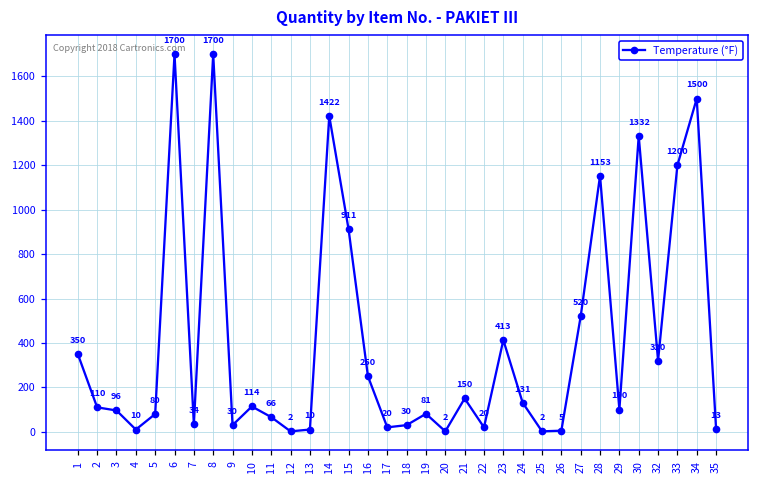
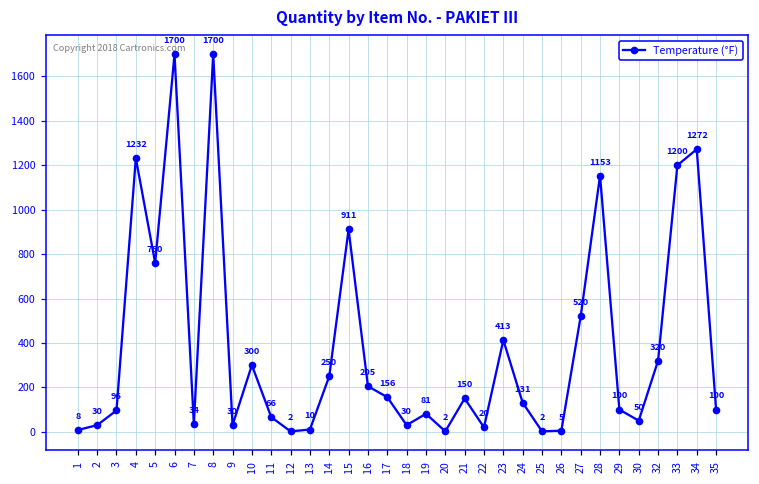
  {
-   "1": 350,
-   "2": 110,
+   "1": 8,
+   "2": 30,
    "3": 96,
-   "4": 10,
-   "5": 80,
+   "4": 1232,
+   "5": 760,
    "6": 1700,
    "7": 34,
    "8": 1700,
    "9": 30,
-   "10": 114,
+   "10": 300,
    "11": 66,
    "12": 2,
    "13": 10,
-   "14": 1422,
+   "14": 250,
    "15": 911,
-   "16": 250,
-   "17": 20,
+   "16": 205,
+   "17": 156,
    "18": 30,
    "19": 81,
    "20": 2,
    "21": 150,
    "22": 20,
    "23": 413,
    "24": 131,
    "25": 2,
    "26": 5,
    "27": 520,
    "28": 1153,
    "29": 100,
-   "30": 1332,
+   "30": 50,
    "32": 320,
    "33": 1200,
-   "34": 1500,
-   "35": 13
+   "34": 1272,
+   "35": 100
  }
